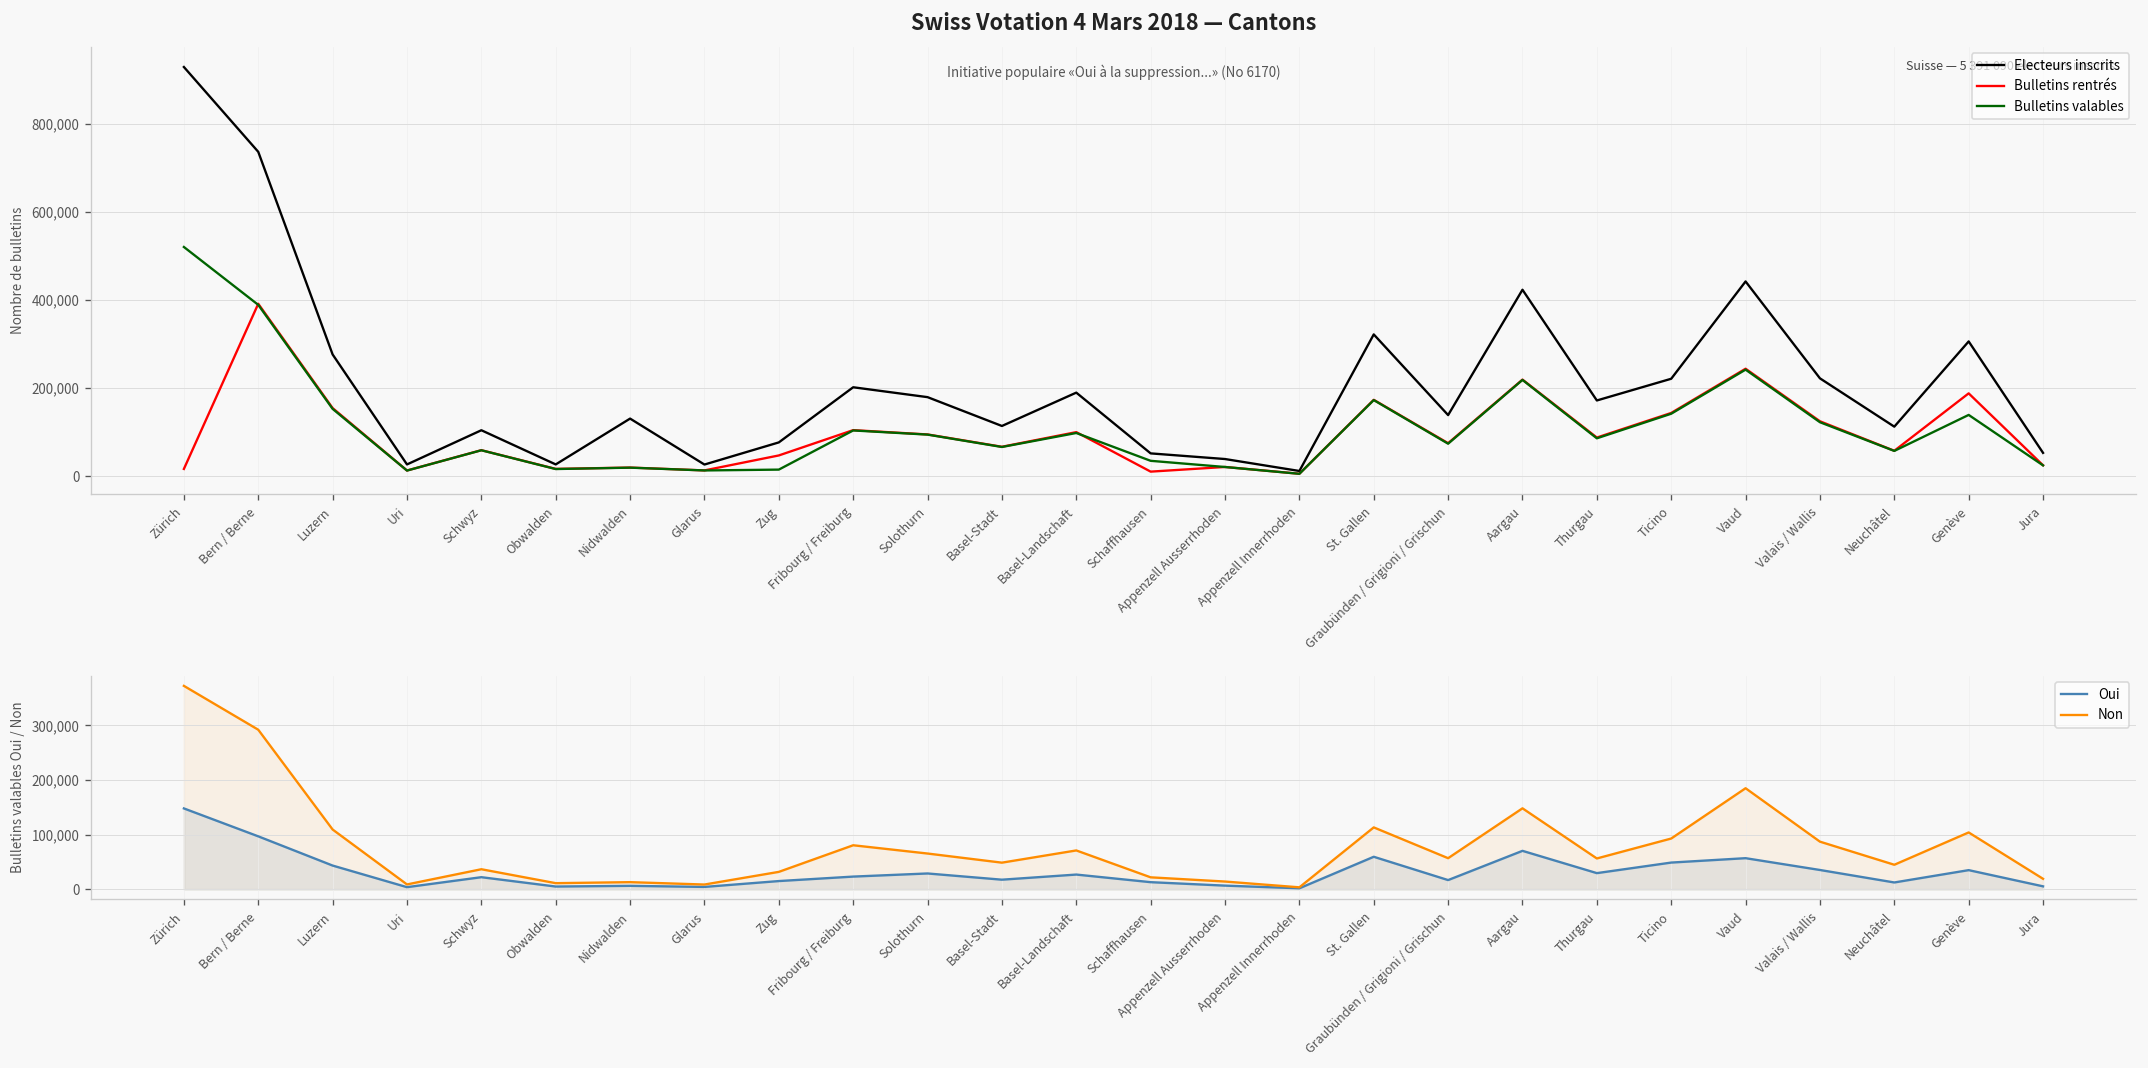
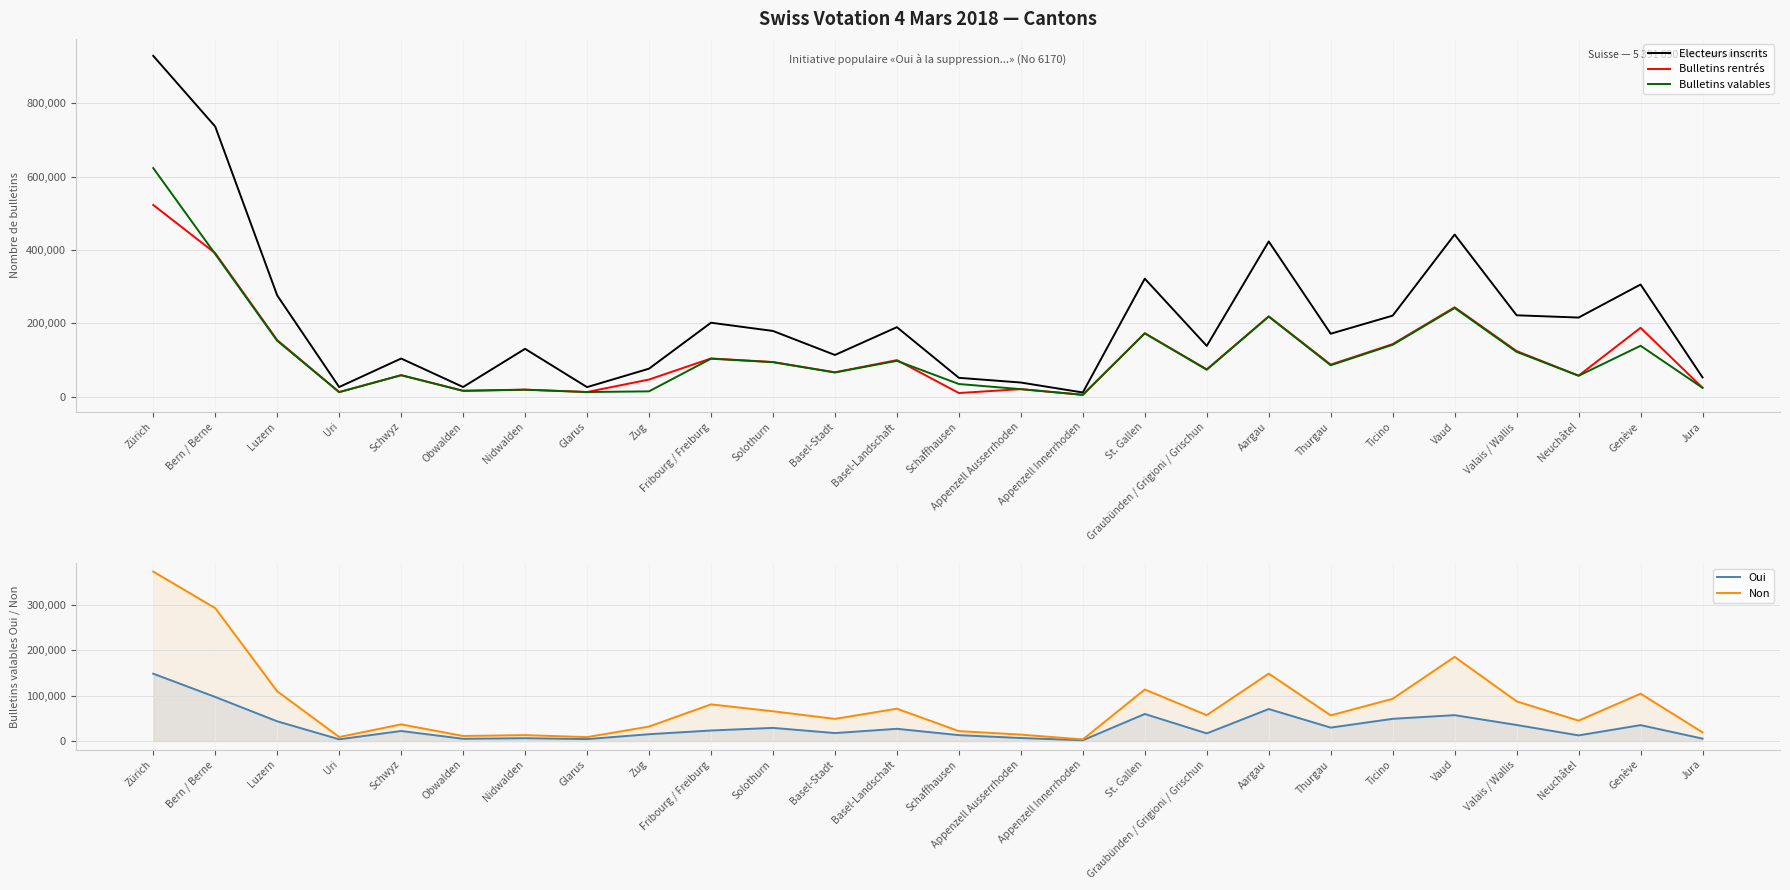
  {
    "Swiss Votation 4 Mars 2018 — Cantons": {
      "Electeurs inscrits": {
        "Zürich": "930,000",
        "Bern / Berne": "740,000",
        "Luzern": "280,000",
        "Uri": "30,000",
        "Schwyz": "100,000",
        "Obwalden": "30,000",
        "Nidwalden": "130,000",
        "Glarus": "30,000",
        "Zug": "80,000",
        "Fribourg / Freiburg": "200,000",
        "Solothurn": "180,000",
        "Basel-Stadt": "110,000",
        "Basel-Landschaft": "190,000",
        "Schaffhausen": "50,000",
        "Appenzell Ausserrhoden": "40,000",
        "St. Gallen": "320,000",
        "Graubünden / Grigioni / Grischun": "140,000",
        "Aargau": "420,000",
        "Thurgau": "170,000",
        "Ticino": "220,000",
        "Vaud": "440,000",
        "Valais / Wallis": "220,000",
-       "Neuchâtel": "110,000",
+       "Neuchâtel": "220,000",
        "Genève": "310,000",
        "Jura": "50,000"
      },
      "Bulletins rentrés": {
-       "Zürich": "20,000",
+       "Zürich": "520,000",
        "Zug": "50,000",
        "Schaffhausen": "10,000",
        "Genève": "190,000"
      },
      "Bulletins valables": {
-       "Zürich": "520,000",
+       "Zürich": "620,000",
        "Zug": "10,000",
        "Schaffhausen": "30,000",
        "Genève": "140,000"
      }
    }
  }
